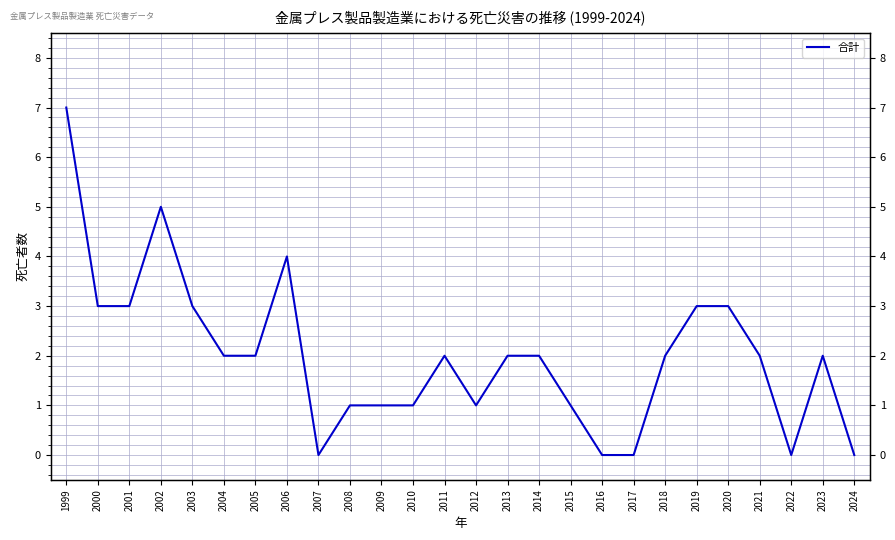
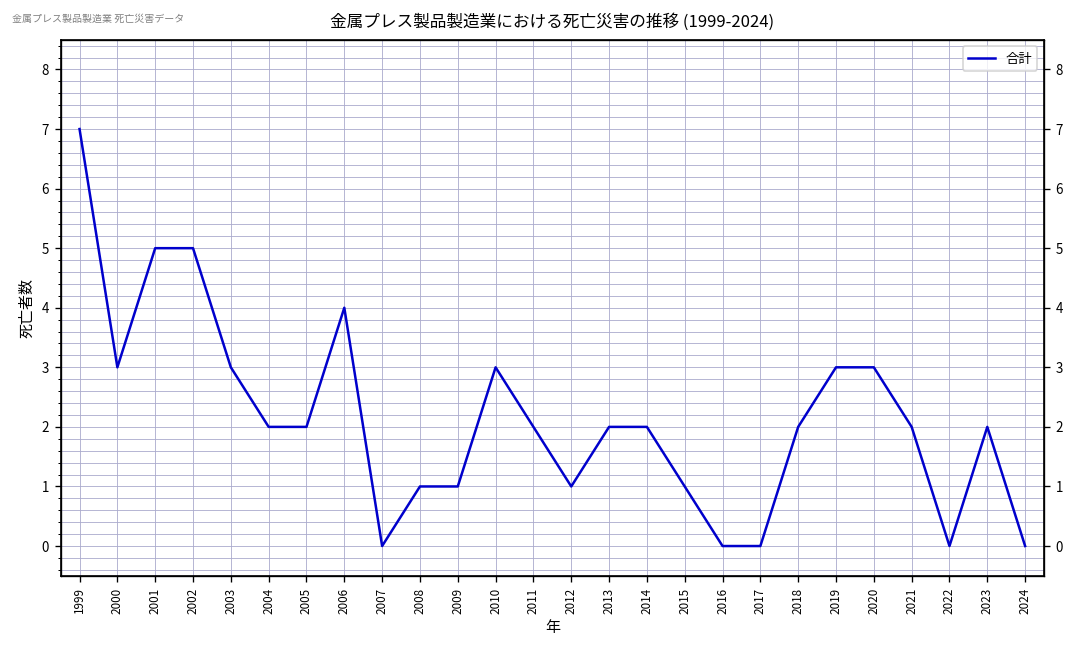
  {
    "1999": 7,
    "2000": 3,
-   "2001": 3,
+   "2001": 5,
    "2002": 5,
    "2003": 3,
    "2004": 2,
    "2005": 2,
    "2006": 4,
    "2007": 0,
    "2008": 1,
    "2009": 1,
-   "2010": 1,
+   "2010": 3,
    "2011": 2,
    "2012": 1,
    "2013": 2,
    "2014": 2,
    "2015": 1,
    "2016": 0,
    "2017": 0,
    "2018": 2,
    "2019": 3,
    "2020": 3,
    "2021": 2,
    "2022": 0,
    "2023": 2,
    "2024": 0
  }
